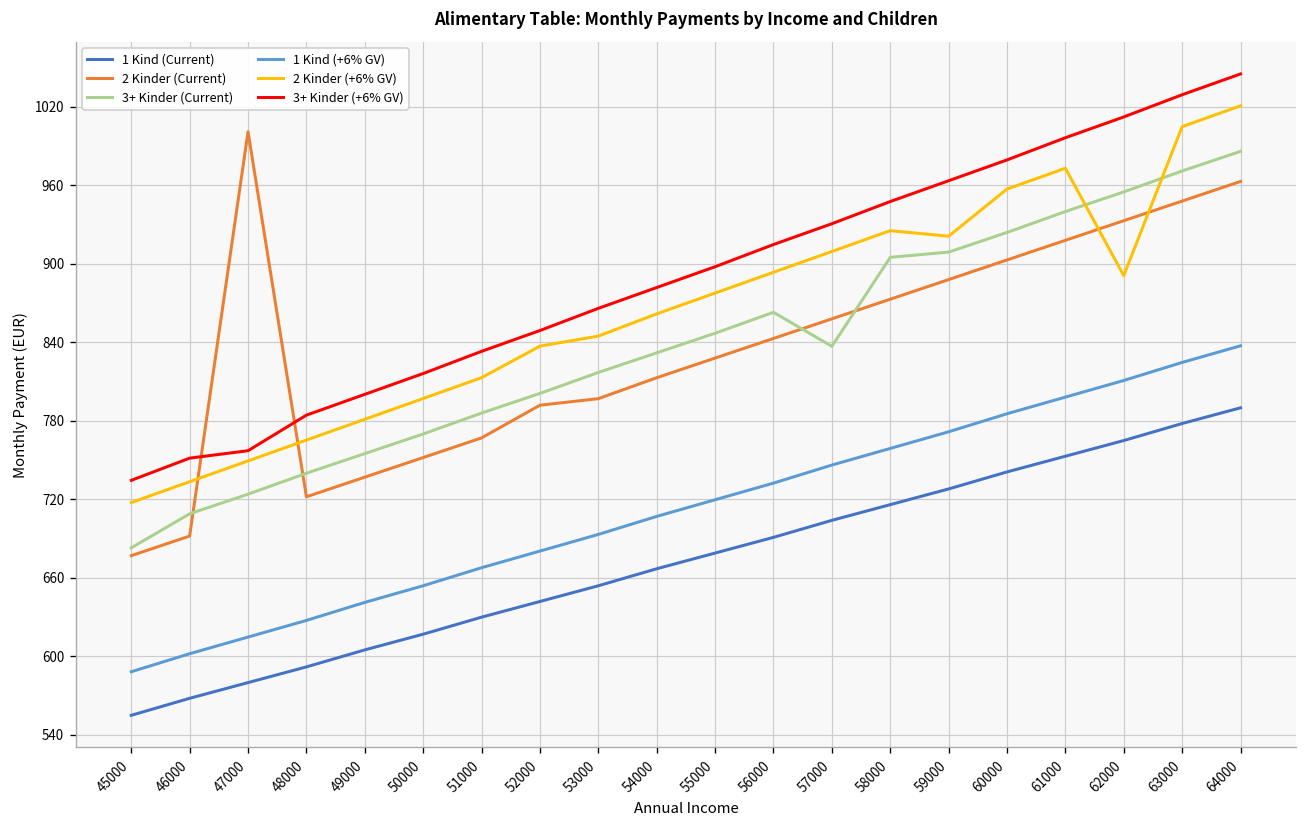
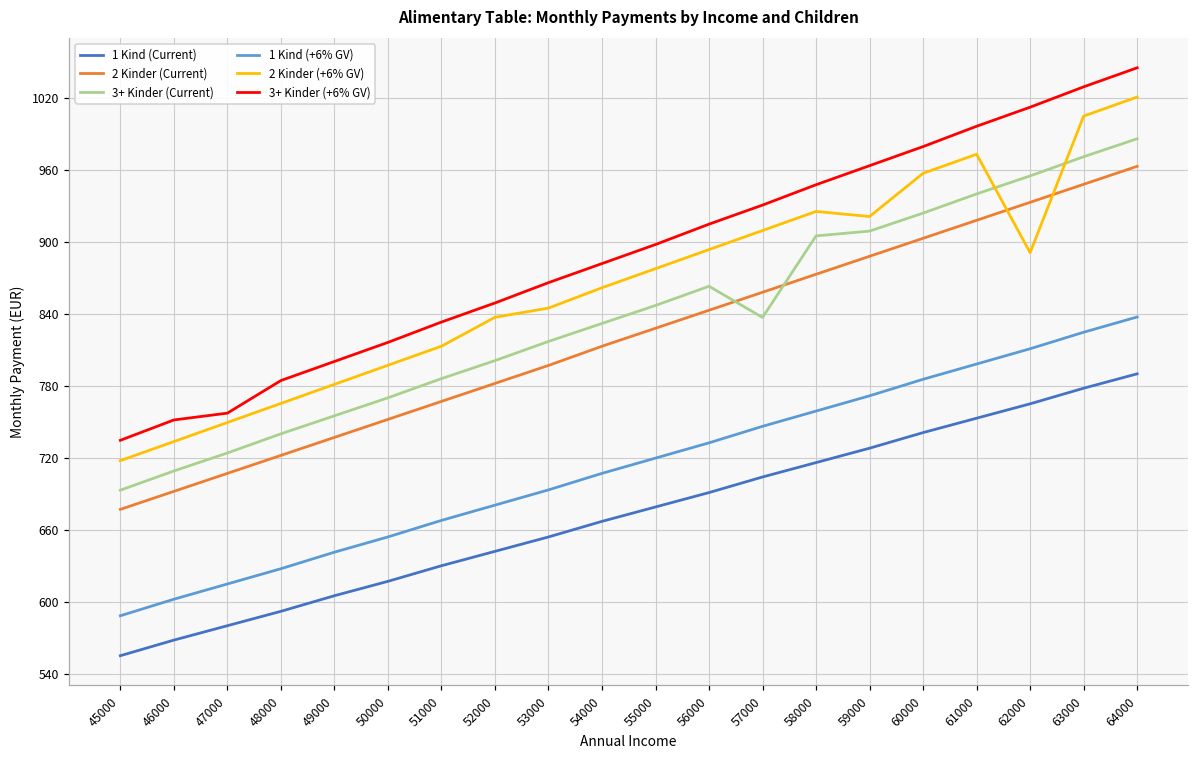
  {
    "2 Kinder (Current)": {
      "45000": 677,
      "46000": 692,
-     "47000": 1001,
+     "47000": 707,
      "48000": 722,
      "49000": 737,
      "50000": 752,
      "51000": 767,
-     "52000": 792,
+     "52000": 782,
      "53000": 797,
      "54000": 813,
      "55000": 828,
      "56000": 843,
      "57000": 858,
      "58000": 873,
      "59000": 888,
      "60000": 903,
      "61000": 918,
      "62000": 933,
      "63000": 948,
      "64000": 963
    },
    "3+ Kinder (Current)": {
-     "45000": 683,
+     "45000": 693,
      "46000": 709,
      "47000": 724,
      "48000": 740,
      "49000": 755,
      "50000": 770,
      "51000": 786,
      "52000": 801,
      "53000": 817,
      "54000": 832,
      "55000": 847,
      "56000": 863,
      "57000": 837,
      "58000": 905,
      "59000": 909,
      "60000": 924,
      "61000": 940,
      "62000": 955,
      "63000": 971,
      "64000": 986
    },
    "2 Kinder (+6% GV)": {
      "45000": 718,
      "46000": 734,
      "47000": 749,
      "48000": 765,
      "49000": 781,
      "50000": 797,
      "51000": 813,
      "52000": 837,
      "53000": 845,
      "54000": 862,
      "55000": 878,
      "56000": 894,
      "57000": 909,
      "58000": 925,
      "59000": 921,
      "60000": 957,
      "61000": 973,
      "62000": 891,
      "63000": 1005,
      "64000": 1021
    },
    "3+ Kinder (+6% GV)": {
      "45000": 735,
      "46000": 752,
      "47000": 757,
      "48000": 784,
      "49000": 800,
      "50000": 816,
      "51000": 833,
      "52000": 849,
      "53000": 866,
      "54000": 882,
      "55000": 898,
      "56000": 915,
      "57000": 931,
      "58000": 948,
      "59000": 964,
      "60000": 979,
      "61000": 996,
      "62000": 1012,
      "63000": 1029,
      "64000": 1045
    }
  }
